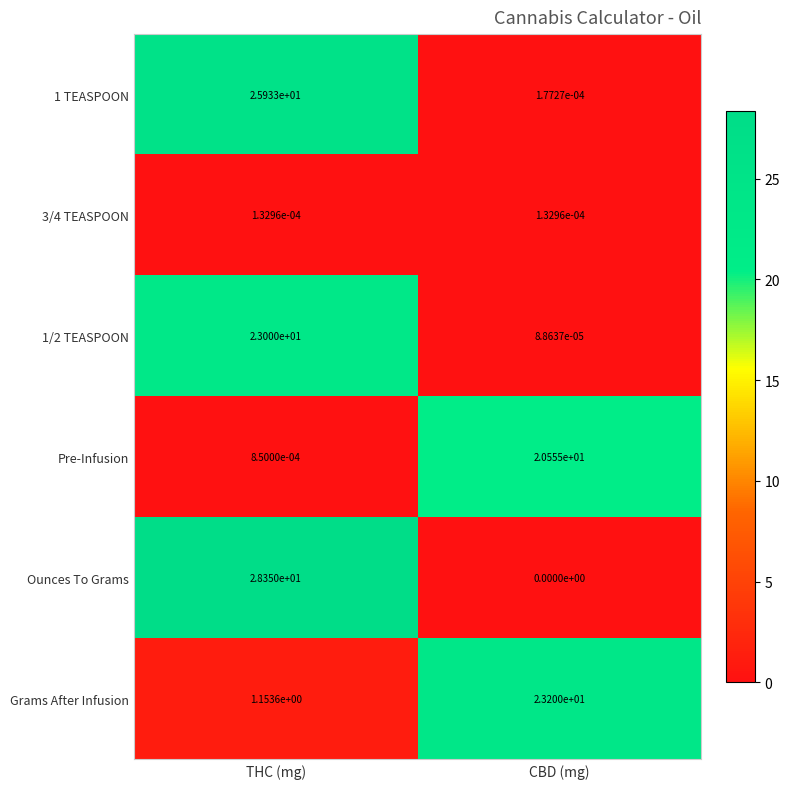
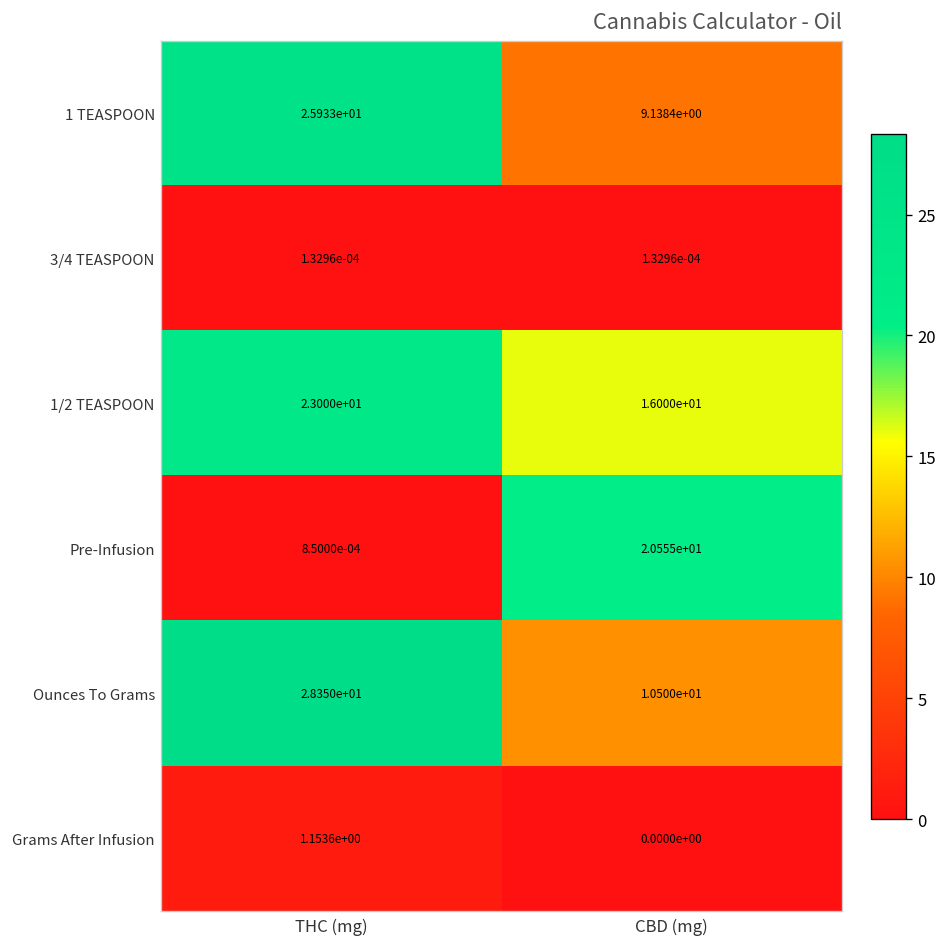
  {
    "1 TEASPOON": {
      "THC (mg)": "2.5933e+01",
-     "CBD (mg)": "1.7727e-04"
+     "CBD (mg)": "9.1384e+00"
    },
    "3/4 TEASPOON": {
      "THC (mg)": "1.3296e-04",
      "CBD (mg)": "1.3296e-04"
    },
    "1/2 TEASPOON": {
      "THC (mg)": "2.3000e+01",
-     "CBD (mg)": "8.8637e-05"
+     "CBD (mg)": "1.6000e+01"
    },
    "Pre-Infusion": {
      "THC (mg)": "8.5000e-04",
      "CBD (mg)": "2.0555e+01"
    },
    "Ounces To Grams": {
      "THC (mg)": "2.8350e+01",
-     "CBD (mg)": "0.0000e+00"
+     "CBD (mg)": "1.0500e+01"
    },
    "Grams After Infusion": {
      "THC (mg)": "1.1536e+00",
-     "CBD (mg)": "2.3200e+01"
+     "CBD (mg)": "0.0000e+00"
    }
  }
